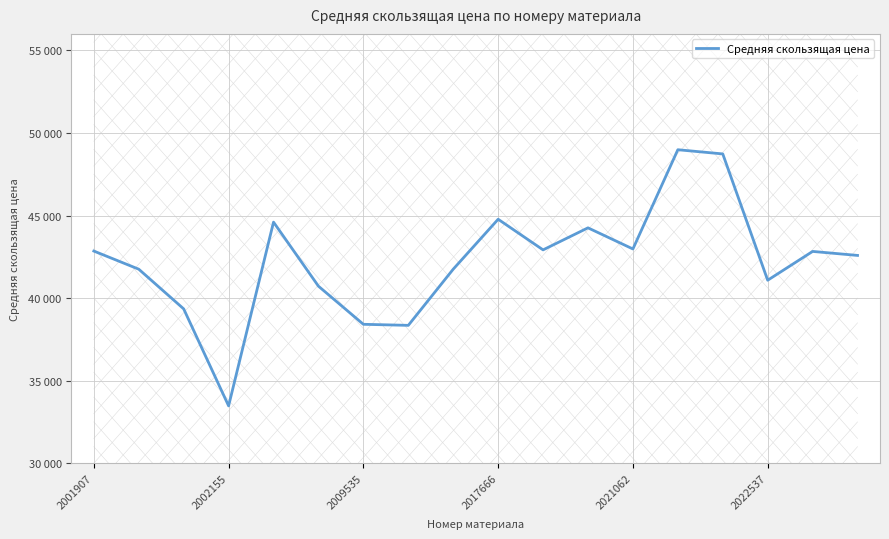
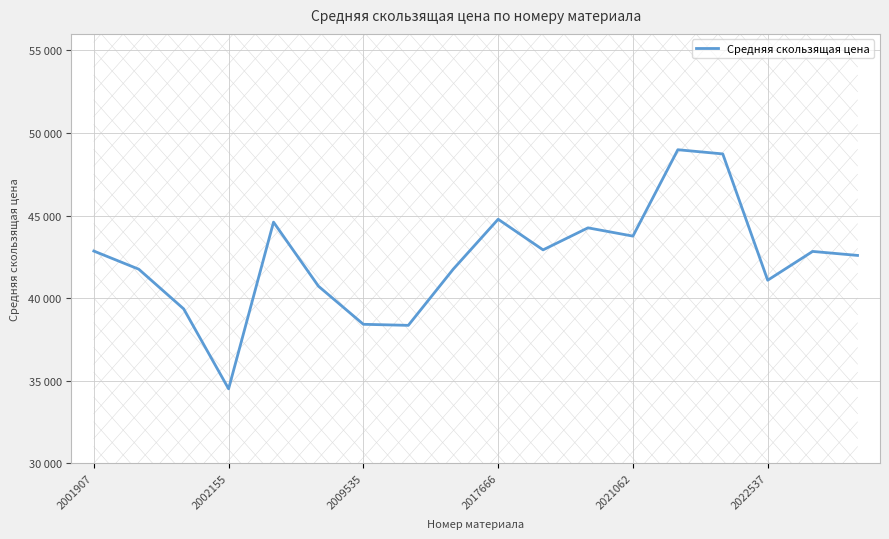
  {
    "Средняя скользящая цена": {
      "2001907": 42800,
-     "2002155": 33500,
+     "2002155": 34500,
      "2009535": 38400,
      "2017666": 44800,
-     "2021062": 43000,
+     "2021062": 43800,
      "2022537": 41100
    }
  }
